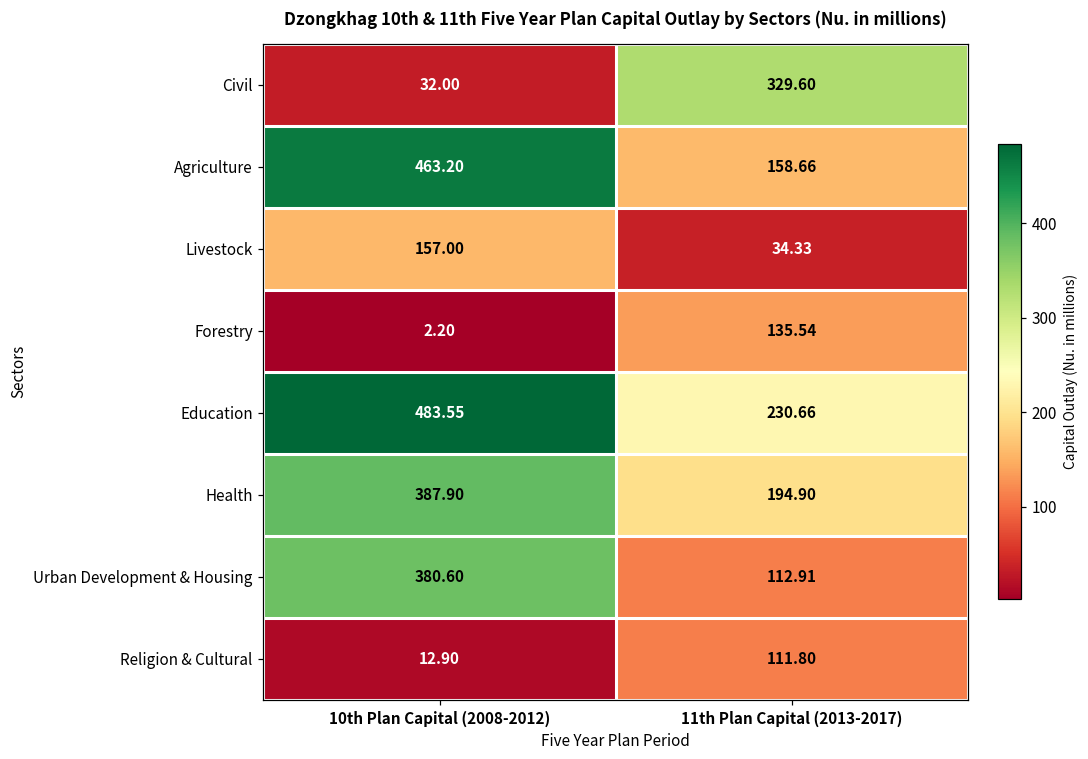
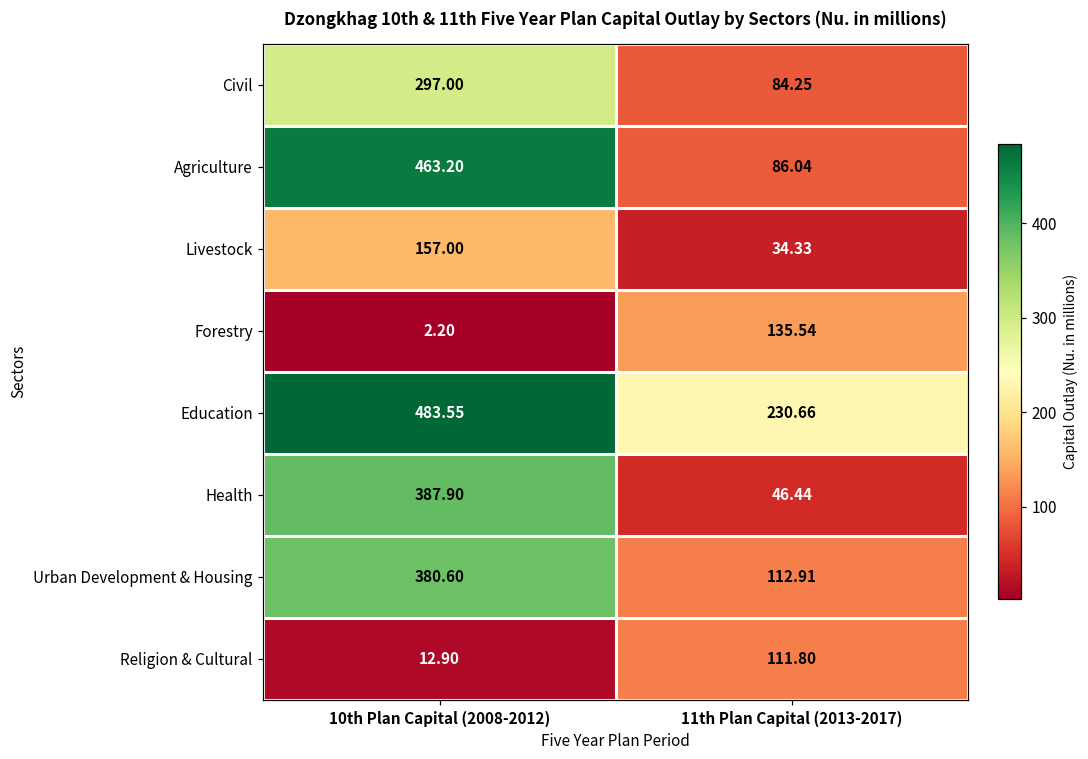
  {
    "Civil": {
-     "10th Plan Capital (2008-2012)": 32.00,
-     "11th Plan Capital (2013-2017)": 329.60
+     "10th Plan Capital (2008-2012)": 297.00,
+     "11th Plan Capital (2013-2017)": 84.25
    },
    "Agriculture": {
      "10th Plan Capital (2008-2012)": 463.20,
-     "11th Plan Capital (2013-2017)": 158.66
+     "11th Plan Capital (2013-2017)": 86.04
    },
    "Livestock": {
      "10th Plan Capital (2008-2012)": 157.00,
      "11th Plan Capital (2013-2017)": 34.33
    },
    "Forestry": {
      "10th Plan Capital (2008-2012)": 2.20,
      "11th Plan Capital (2013-2017)": 135.54
    },
    "Education": {
      "10th Plan Capital (2008-2012)": 483.55,
      "11th Plan Capital (2013-2017)": 230.66
    },
    "Health": {
      "10th Plan Capital (2008-2012)": 387.90,
-     "11th Plan Capital (2013-2017)": 194.90
+     "11th Plan Capital (2013-2017)": 46.44
    },
    "Urban Development & Housing": {
      "10th Plan Capital (2008-2012)": 380.60,
      "11th Plan Capital (2013-2017)": 112.91
    },
    "Religion & Cultural": {
      "10th Plan Capital (2008-2012)": 12.90,
      "11th Plan Capital (2013-2017)": 111.80
    }
  }
